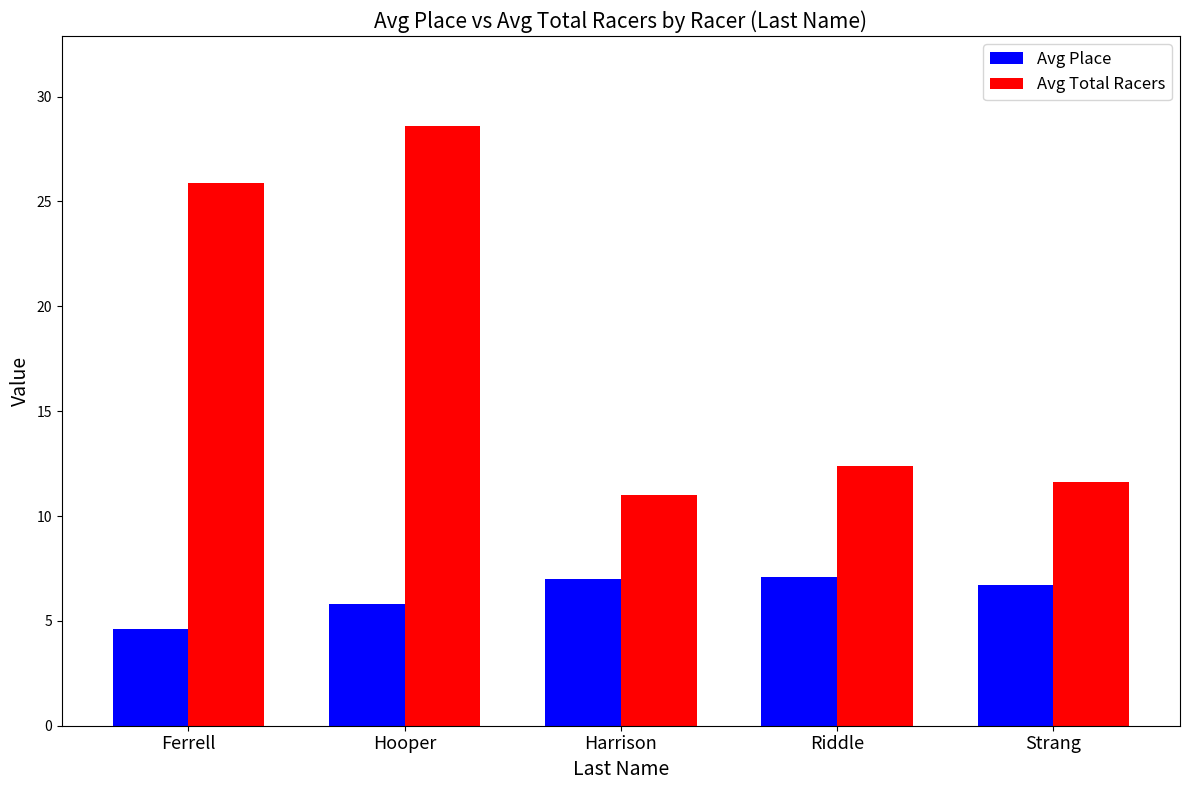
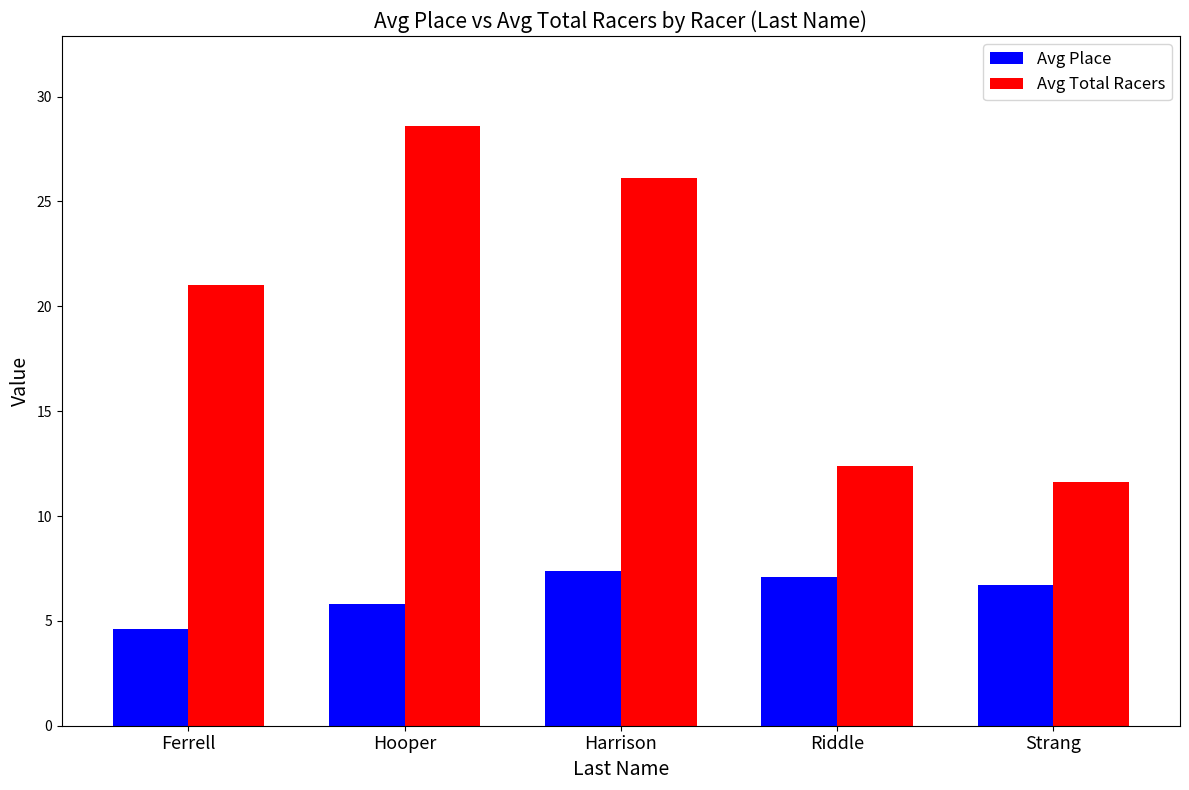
  {
    "Avg Place": {
      "Ferrell": 4.6,
      "Hooper": 5.8,
-     "Harrison": 7.0,
+     "Harrison": 7.4,
      "Riddle": 7.1,
      "Strang": 6.7
    },
    "Avg Total Racers": {
-     "Ferrell": 25.9,
+     "Ferrell": 21.0,
      "Hooper": 28.6,
-     "Harrison": 11.0,
+     "Harrison": 26.1,
      "Riddle": 12.4,
      "Strang": 11.6
    }
  }
